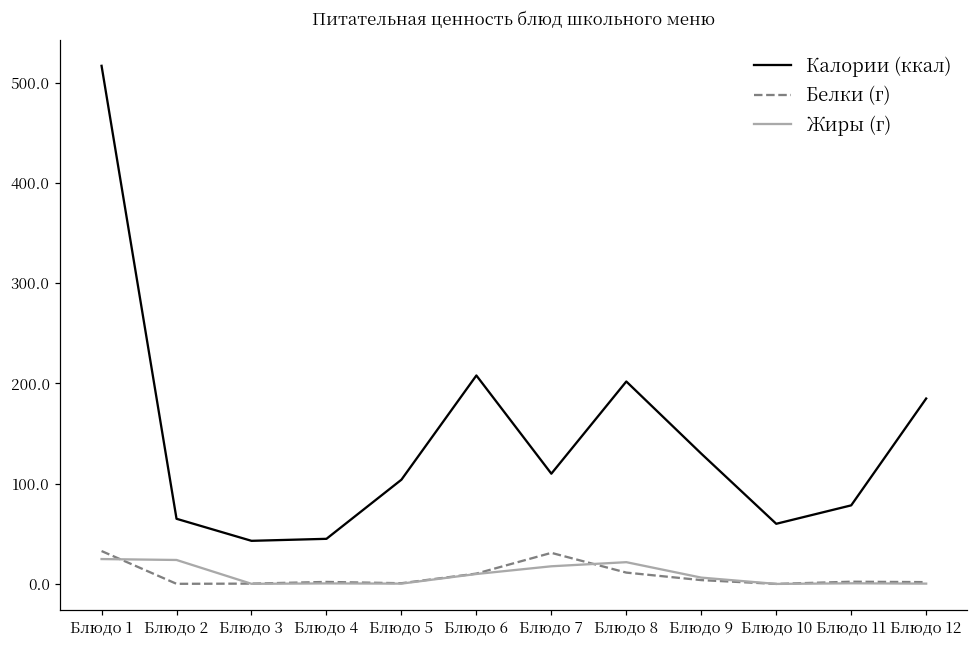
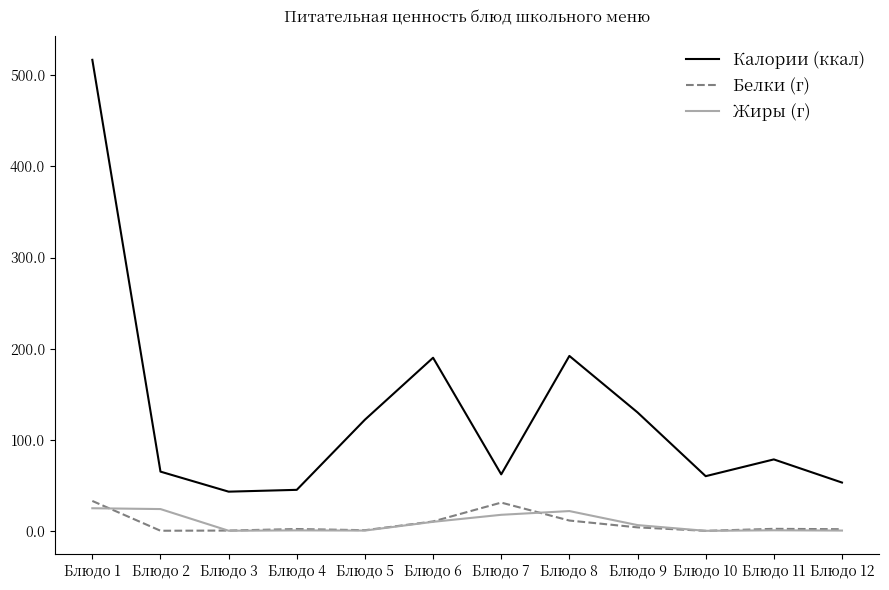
  {
    "Калории (ккал)": {
      "Блюдо 1": 520,
      "Блюдо 2": 70,
      "Блюдо 3": 40,
      "Блюдо 4": 50,
-     "Блюдо 5": 100,
-     "Блюдо 6": 210,
-     "Блюдо 7": 110,
-     "Блюдо 8": 200,
+     "Блюдо 5": 120,
+     "Блюдо 6": 190,
+     "Блюдо 7": 60,
+     "Блюдо 8": 190,
      "Блюдо 9": 130,
      "Блюдо 10": 60,
      "Блюдо 11": 80,
-     "Блюдо 12": 190
+     "Блюдо 12": 50
    },
    "Белки (г)": {
      "Блюдо 1": 30,
      "Блюдо 2": 0,
      "Блюдо 7": 30,
      "Блюдо 8": 10
    },
    "Жиры (г)": {
      "Блюдо 1": 20,
      "Блюдо 2": 20,
      "Блюдо 7": 20,
      "Блюдо 8": 20
    }
  }
